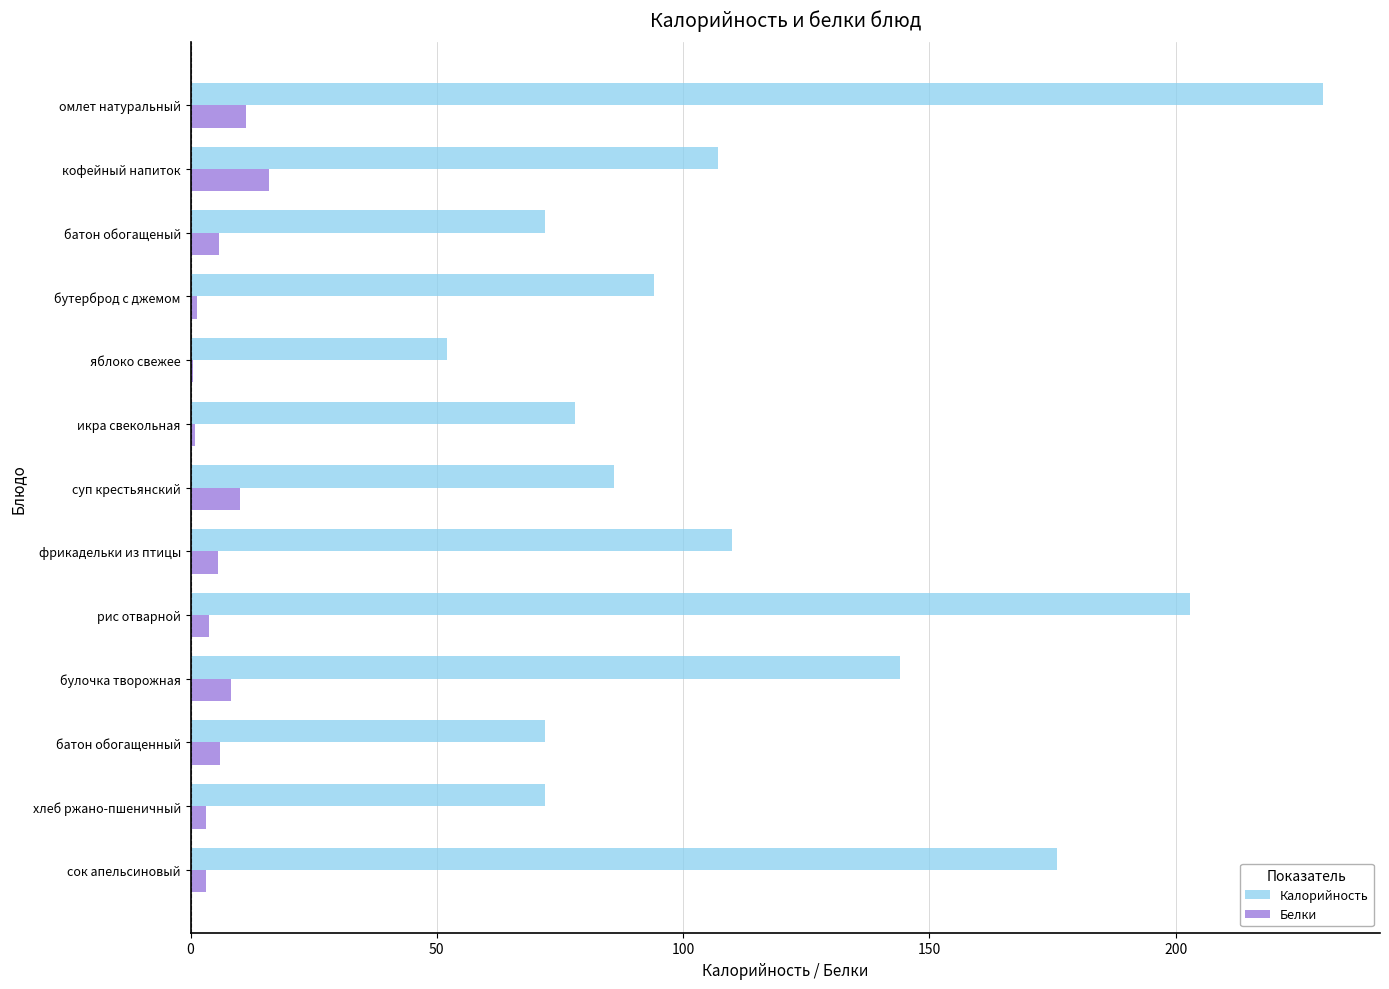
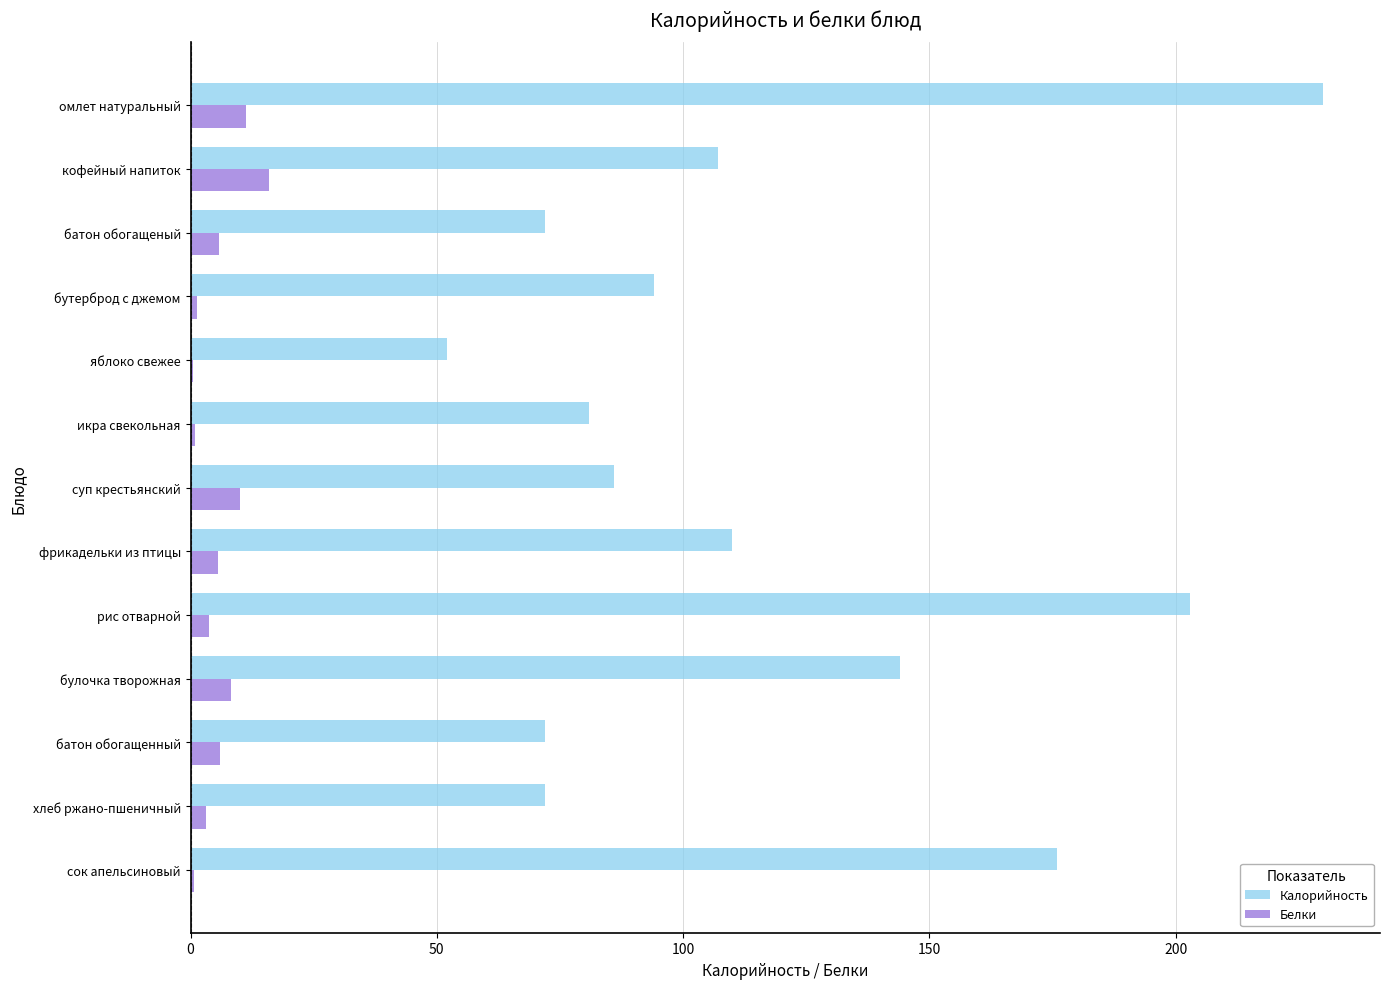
  {
    "Калорийность": {
      "омлет натуральный": 230,
      "кофейный напиток": 107,
      "батон обогащеный": 72,
      "бутерброд с джемом": 94,
      "яблоко свежее": 52,
-     "икра свекольная": 78,
+     "икра свекольная": 81,
      "суп крестьянский": 86,
      "фрикадельки из птицы": 110,
      "рис отварной": 203,
      "булочка творожная": 144,
      "батон обогащенный": 72,
      "хлеб ржано-пшеничный": 72,
      "сок апельсиновый": 176
    },
    "Белки": {
      "омлет натуральный": 11,
      "кофейный напиток": 16,
      "батон обогащеный": 6,
      "бутерброд с джемом": 1,
      "икра свекольная": 1,
      "суп крестьянский": 10,
      "фрикадельки из птицы": 6,
      "рис отварной": 4,
      "булочка творожная": 8,
      "батон обогащенный": 6,
      "хлеб ржано-пшеничный": 3,
-     "сок апельсиновый": 3
+     "сок апельсиновый": 1
    }
  }
